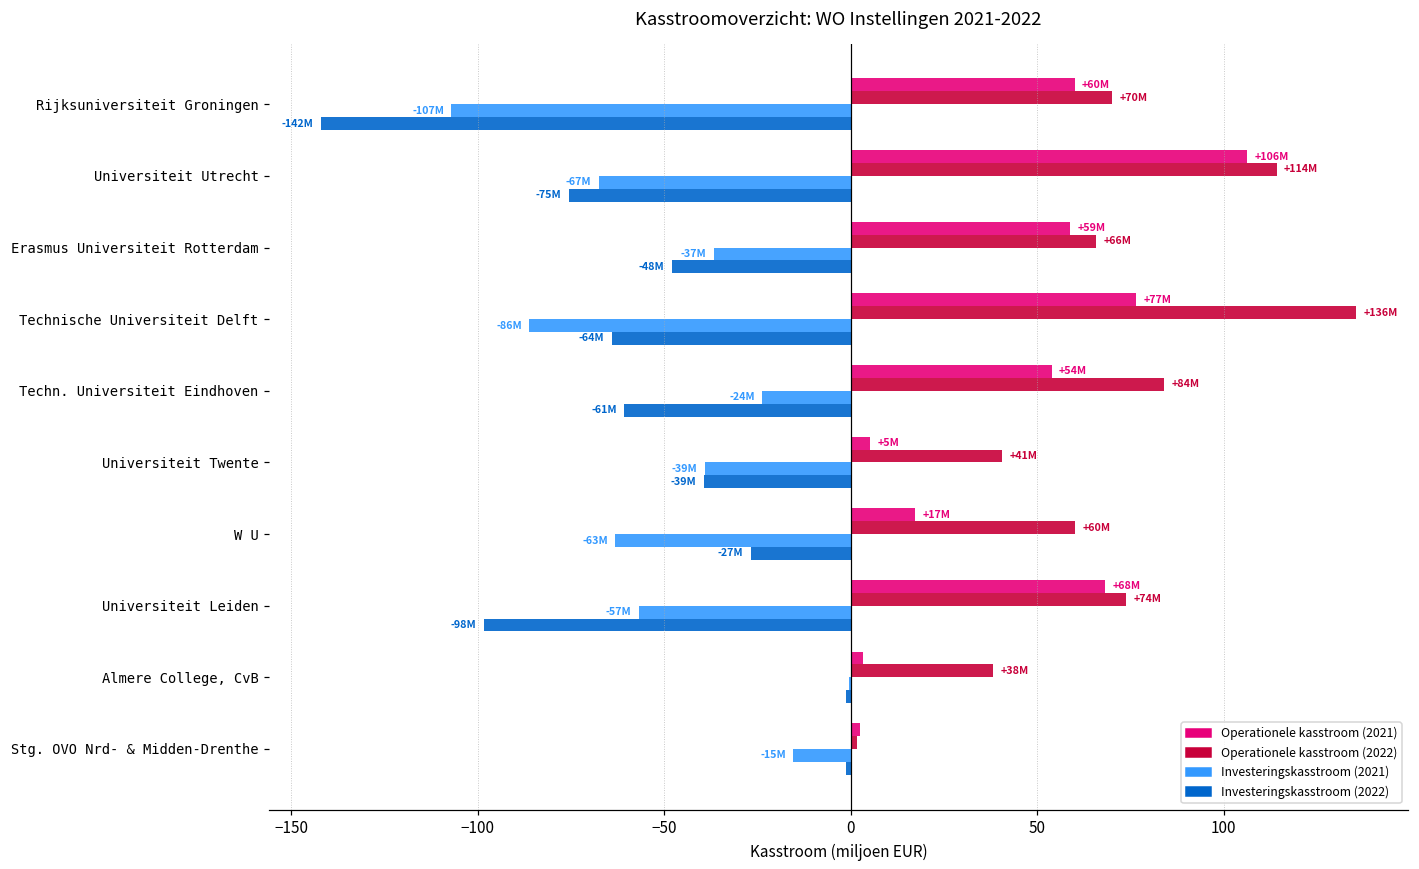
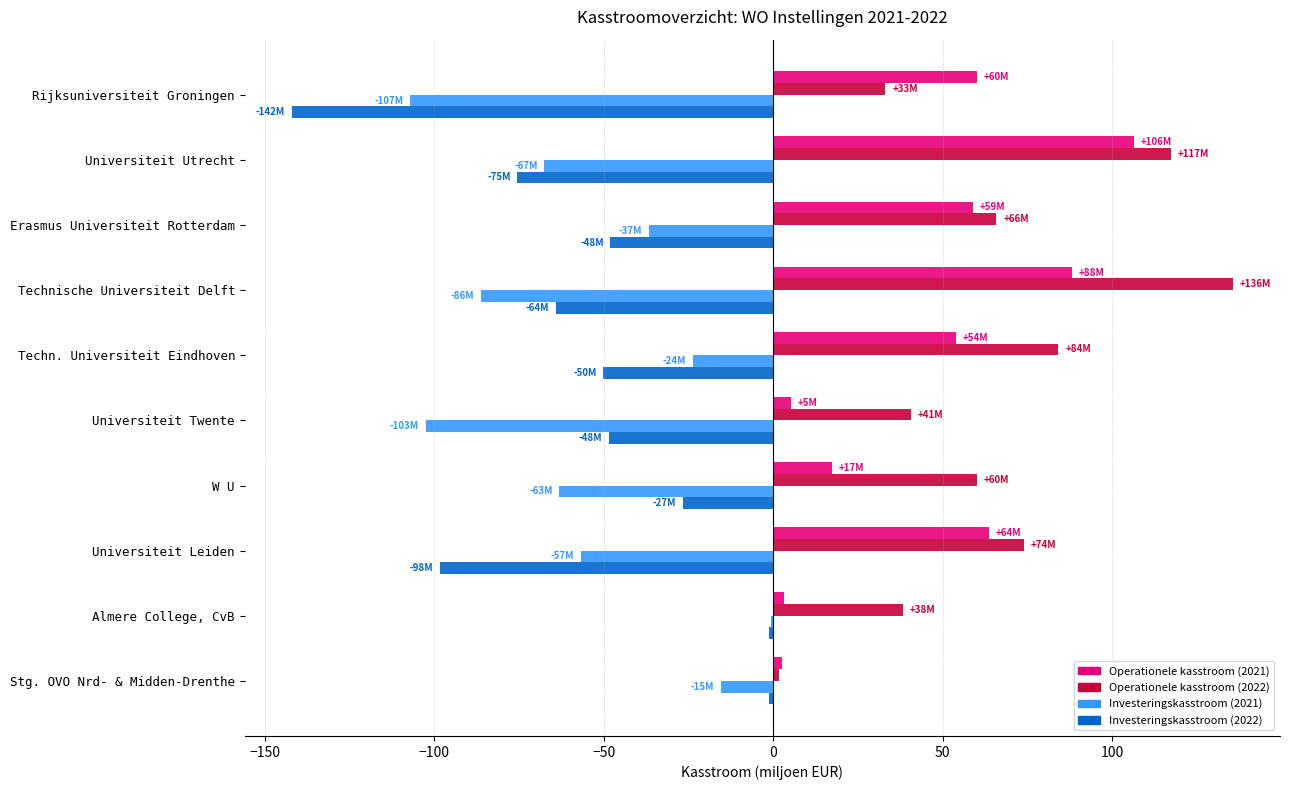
  {
    "Operationele kasstroom (2021)": {
      "Rijksuniversiteit Groningen": "+60M",
      "Universiteit Utrecht": "+106M",
      "Erasmus Universiteit Rotterdam": "+59M",
-     "Technische Universiteit Delft": "+77M",
+     "Technische Universiteit Delft": "+88M",
      "Techn. Universiteit Eindhoven": "+54M",
      "Universiteit Twente": "+5M",
      "W U": "+17M",
-     "Universiteit Leiden": "+68M"
+     "Universiteit Leiden": "+64M"
    },
    "Operationele kasstroom (2022)": {
-     "Rijksuniversiteit Groningen": "+70M",
-     "Universiteit Utrecht": "+114M",
+     "Rijksuniversiteit Groningen": "+33M",
+     "Universiteit Utrecht": "+117M",
      "Erasmus Universiteit Rotterdam": "+66M",
      "Technische Universiteit Delft": "+136M",
      "Techn. Universiteit Eindhoven": "+84M",
      "Universiteit Twente": "+41M",
      "W U": "+60M",
      "Universiteit Leiden": "+74M",
      "Almere College, CvB": "+38M"
    },
    "Investeringskasstroom (2021)": {
      "Rijksuniversiteit Groningen": "-107M",
      "Universiteit Utrecht": "-67M",
      "Erasmus Universiteit Rotterdam": "-37M",
      "Technische Universiteit Delft": "-86M",
      "Techn. Universiteit Eindhoven": "-24M",
-     "Universiteit Twente": "-39M",
+     "Universiteit Twente": "-103M",
      "W U": "-63M",
      "Universiteit Leiden": "-57M",
      "Stg. OVO Nrd- & Midden-Drenthe": "-15M"
    },
    "Investeringskasstroom (2022)": {
      "Rijksuniversiteit Groningen": "-142M",
      "Universiteit Utrecht": "-75M",
      "Erasmus Universiteit Rotterdam": "-48M",
      "Technische Universiteit Delft": "-64M",
-     "Techn. Universiteit Eindhoven": "-61M",
-     "Universiteit Twente": "-39M",
+     "Techn. Universiteit Eindhoven": "-50M",
+     "Universiteit Twente": "-48M",
      "W U": "-27M",
      "Universiteit Leiden": "-98M"
    }
  }
